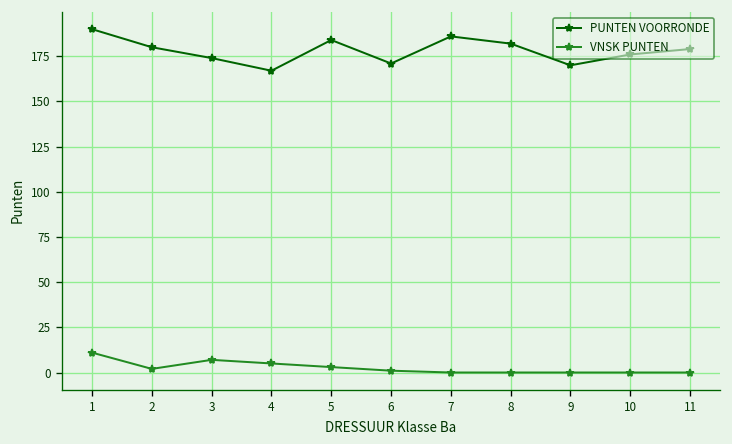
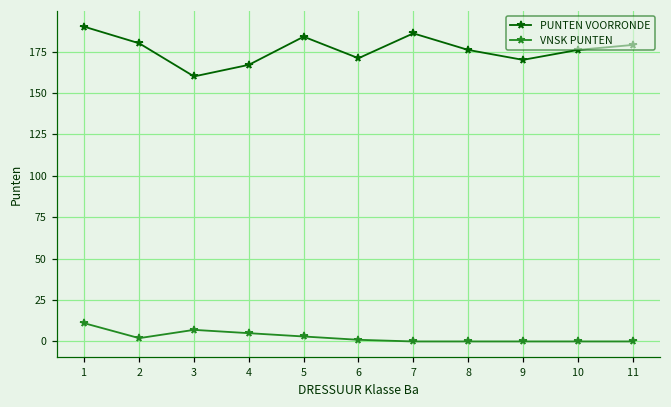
  {
    "PUNTEN VOORRONDE": {
      "1": 190,
      "2": 180,
-     "3": 174,
+     "3": 160,
      "4": 167,
      "5": 184,
      "6": 171,
      "7": 186,
-     "8": 182,
+     "8": 176,
      "9": 170
    },
    "VNSK PUNTEN": {
      "1": 11,
      "2": 2,
      "3": 7,
      "4": 5,
      "5": 3,
      "6": 1,
      "7": 0,
      "8": 0,
      "9": 0,
      "10": 0,
      "11": 0
    }
  }
